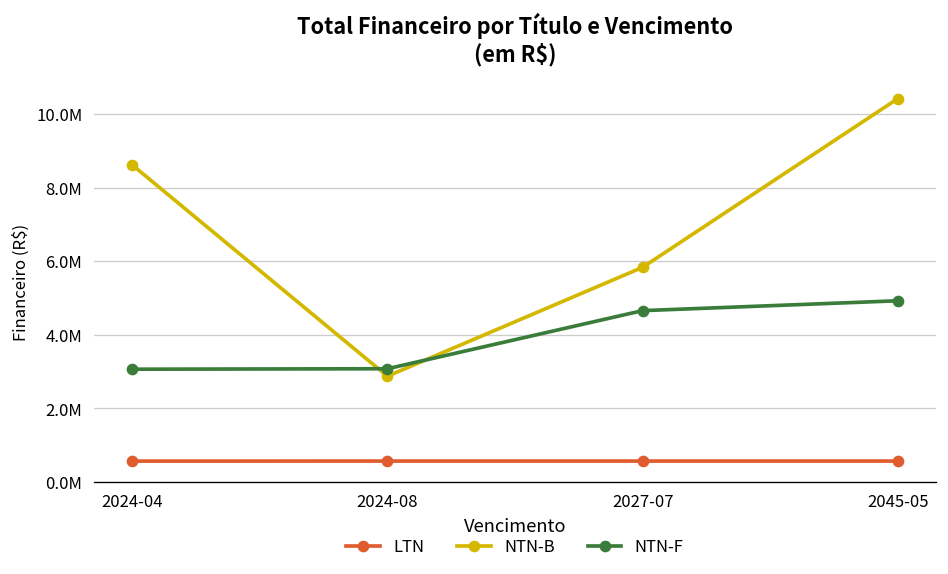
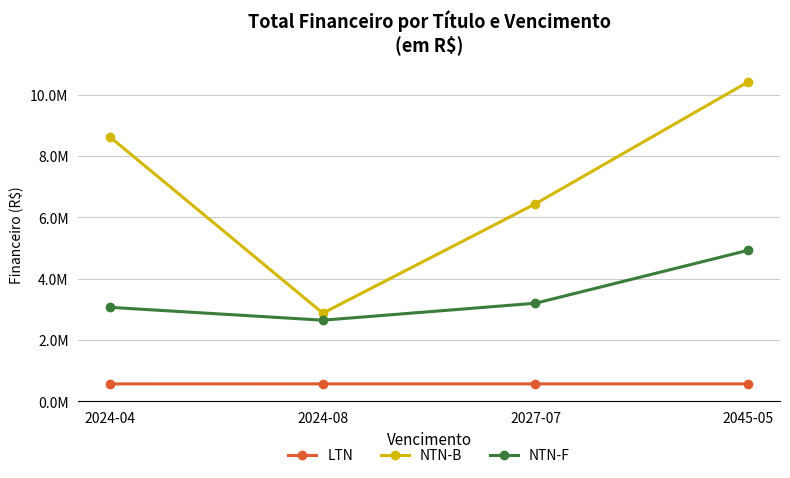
  {
    "LTN": {
      "2024-04": 600000,
      "2024-08": 600000,
      "2027-07": 600000,
      "2045-05": 600000
    },
    "NTN-B": {
      "2024-04": 8600000,
      "2024-08": 2900000,
-     "2027-07": 5800000,
+     "2027-07": 6400000,
      "2045-05": 10400000
    },
    "NTN-F": {
      "2024-04": 3100000,
-     "2024-08": 3100000,
-     "2027-07": 4700000,
+     "2024-08": 2600000,
+     "2027-07": 3200000,
      "2045-05": 4900000
    }
  }
